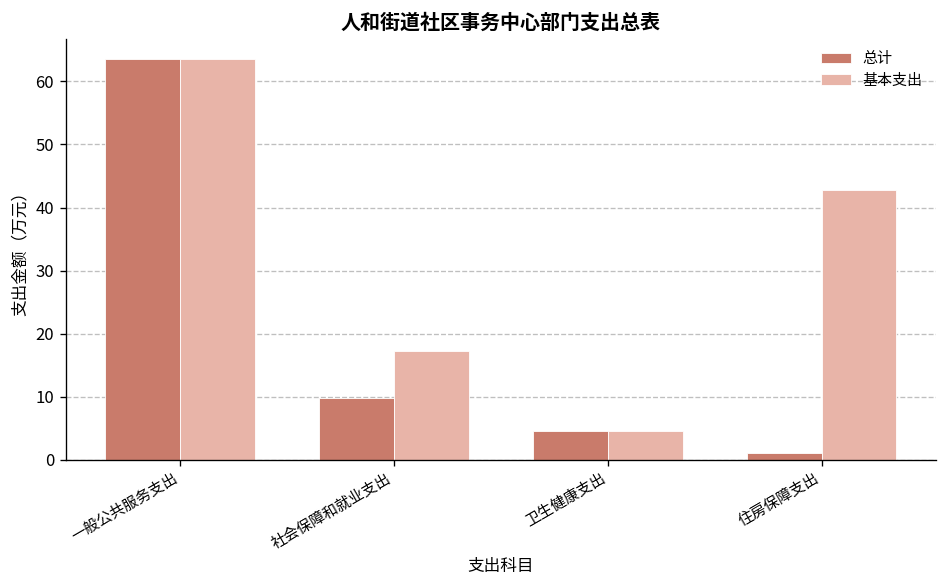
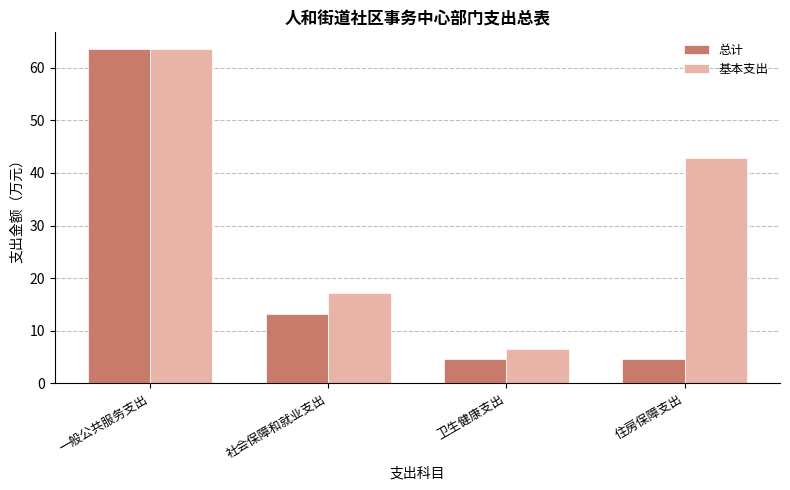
  {
    "总计": {
      "一般公共服务支出": 64,
-     "社会保障和就业支出": 10,
+     "社会保障和就业支出": 13,
      "卫生健康支出": 5,
-     "住房保障支出": 1
+     "住房保障支出": 5
    },
    "基本支出": {
      "一般公共服务支出": 64,
      "社会保障和就业支出": 17,
-     "卫生健康支出": 5,
+     "卫生健康支出": 7,
      "住房保障支出": 43
    }
  }
